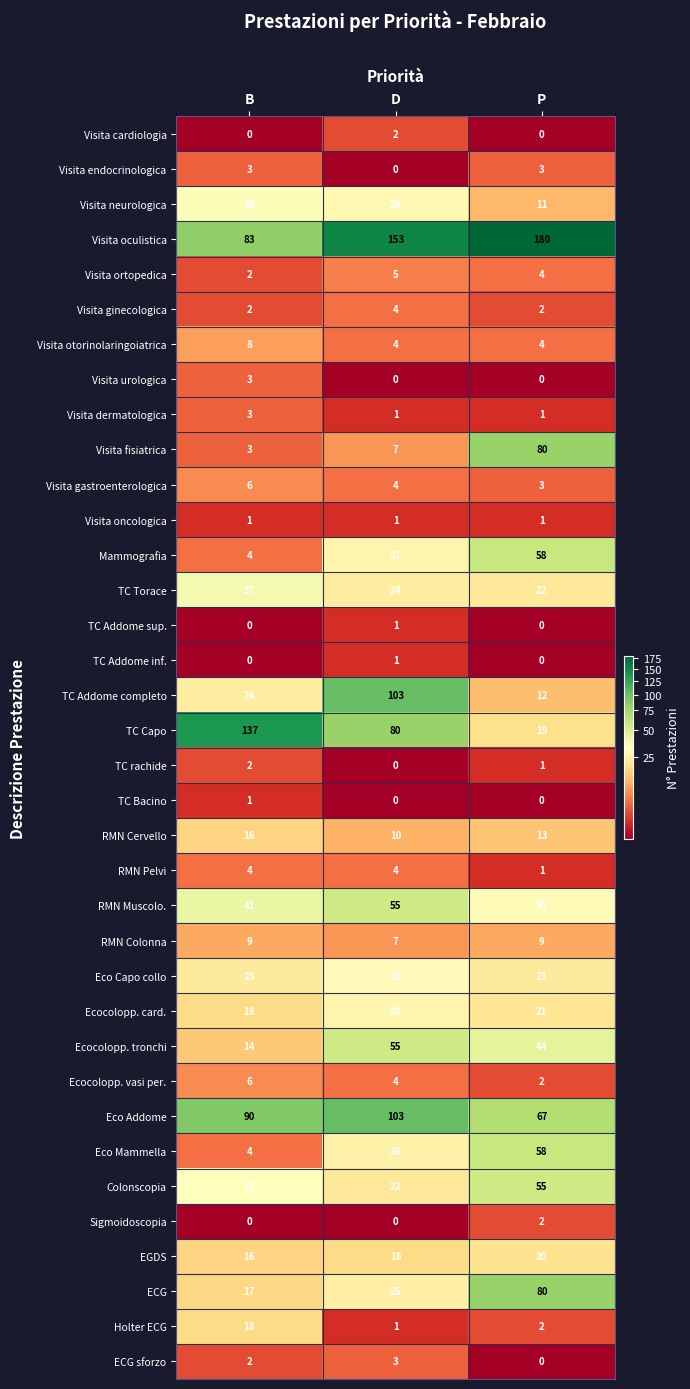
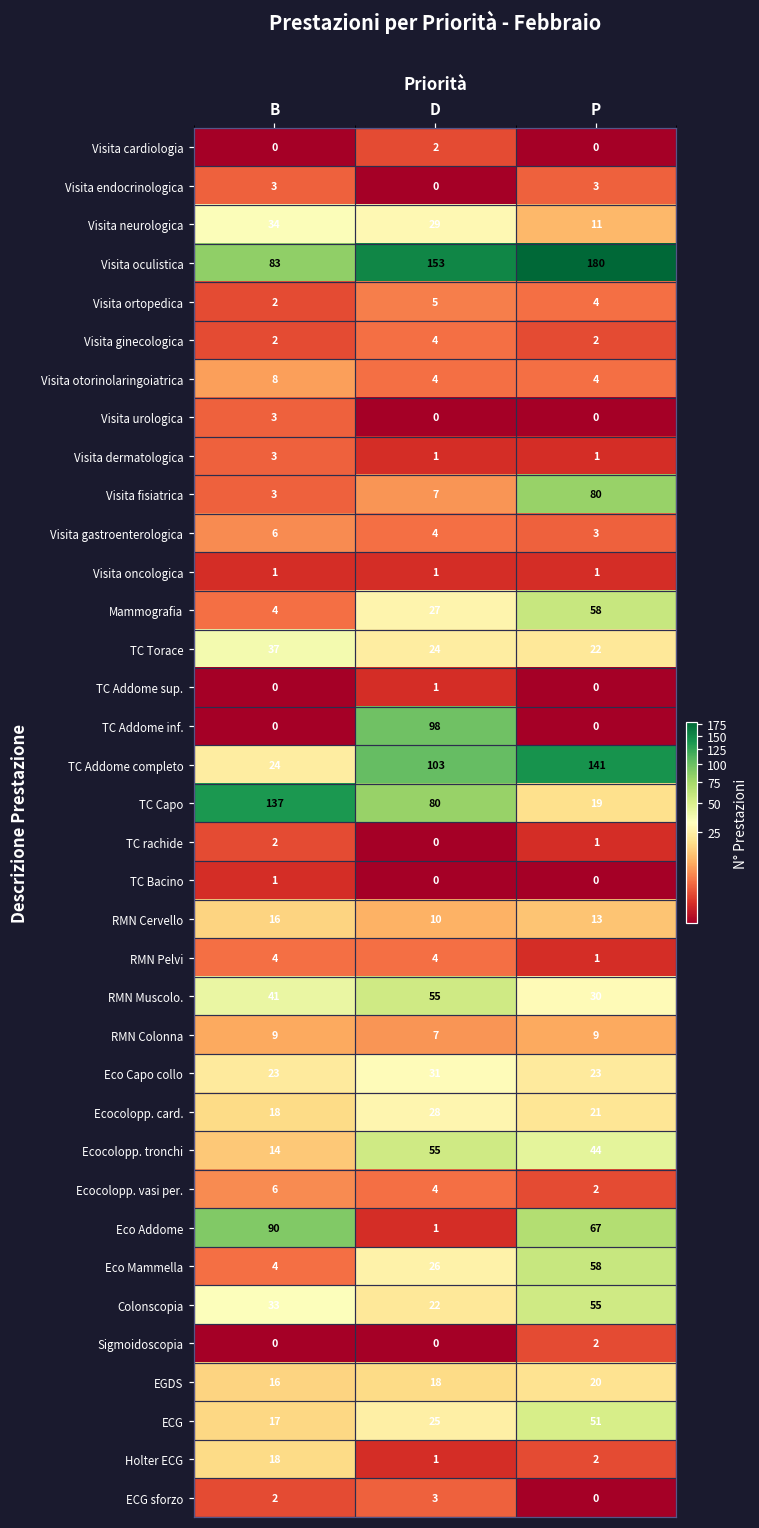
  {
    "Visita cardiologia": {
      "B": 0,
      "D": 2,
      "P": 0
    },
    "Visita endocrinologica": {
      "B": 3,
      "D": 0,
      "P": 3
    },
    "Visita neurologica": {
      "B": 34,
      "D": 29,
      "P": 11
    },
    "Visita oculistica": {
      "B": 83,
      "D": 153,
      "P": 180
    },
    "Visita ortopedica": {
      "B": 2,
      "D": 5,
      "P": 4
    },
    "Visita ginecologica": {
      "B": 2,
      "D": 4,
      "P": 2
    },
    "Visita otorinolaringoiatrica": {
      "B": 8,
      "D": 4,
      "P": 4
    },
    "Visita urologica": {
      "B": 3,
      "D": 0,
      "P": 0
    },
    "Visita dermatologica": {
      "B": 3,
      "D": 1,
      "P": 1
    },
    "Visita fisiatrica": {
      "B": 3,
      "D": 7,
      "P": 80
    },
    "Visita gastroenterologica": {
      "B": 6,
      "D": 4,
      "P": 3
    },
    "Visita oncologica": {
      "B": 1,
      "D": 1,
      "P": 1
    },
    "Mammografia": {
      "B": 4,
      "D": 27,
      "P": 58
    },
    "TC Torace": {
      "B": 37,
      "D": 24,
      "P": 22
    },
    "TC Addome sup.": {
      "B": 0,
      "D": 1,
      "P": 0
    },
    "TC Addome inf.": {
      "B": 0,
-     "D": 1,
+     "D": 98,
      "P": 0
    },
    "TC Addome completo": {
      "B": 24,
      "D": 103,
-     "P": 12
+     "P": 141
    },
    "TC Capo": {
      "B": 137,
      "D": 80,
      "P": 19
    },
    "TC rachide": {
      "B": 2,
      "D": 0,
      "P": 1
    },
    "TC Bacino": {
      "B": 1,
      "D": 0,
      "P": 0
    },
    "RMN Cervello": {
      "B": 16,
      "D": 10,
      "P": 13
    },
    "RMN Pelvi": {
      "B": 4,
      "D": 4,
      "P": 1
    },
    "RMN Muscolo.": {
      "B": 41,
      "D": 55,
      "P": 30
    },
    "RMN Colonna": {
      "B": 9,
      "D": 7,
      "P": 9
    },
    "Eco Capo collo": {
      "B": 23,
      "D": 31,
      "P": 23
    },
    "Ecocolopp. card.": {
      "B": 18,
      "D": 28,
      "P": 21
    },
    "Ecocolopp. tronchi": {
      "B": 14,
      "D": 55,
      "P": 44
    },
    "Ecocolopp. vasi per.": {
      "B": 6,
      "D": 4,
      "P": 2
    },
    "Eco Addome": {
      "B": 90,
-     "D": 103,
+     "D": 1,
      "P": 67
    },
    "Eco Mammella": {
      "B": 4,
      "D": 26,
      "P": 58
    },
    "Colonscopia": {
      "B": 33,
      "D": 22,
      "P": 55
    },
    "Sigmoidoscopia": {
      "B": 0,
      "D": 0,
      "P": 2
    },
    "EGDS": {
      "B": 16,
      "D": 18,
      "P": 20
    },
    "ECG": {
      "B": 17,
      "D": 25,
-     "P": 80
+     "P": 51
    },
    "Holter ECG": {
      "B": 18,
      "D": 1,
      "P": 2
    },
    "ECG sforzo": {
      "B": 2,
      "D": 3,
      "P": 0
    }
  }
